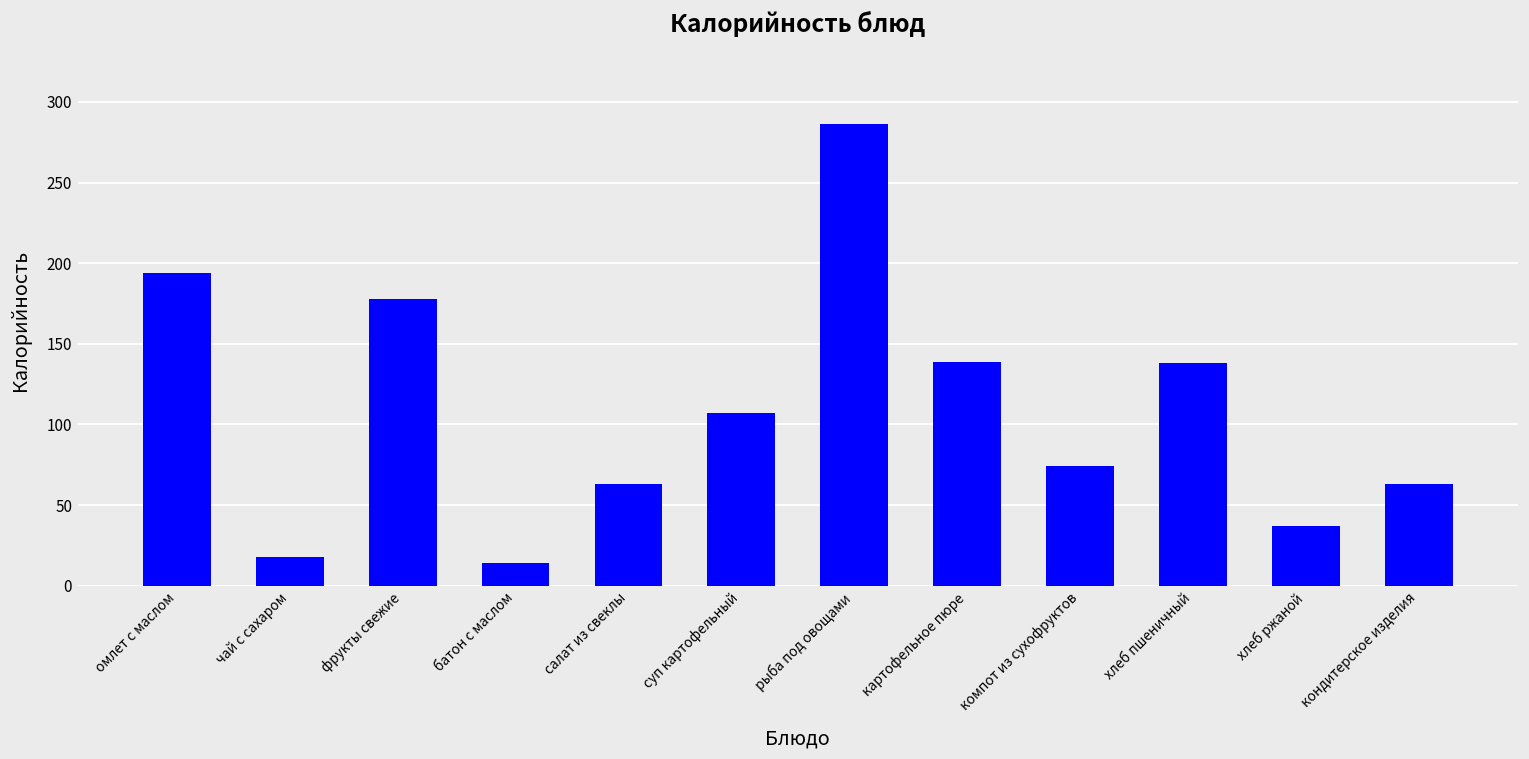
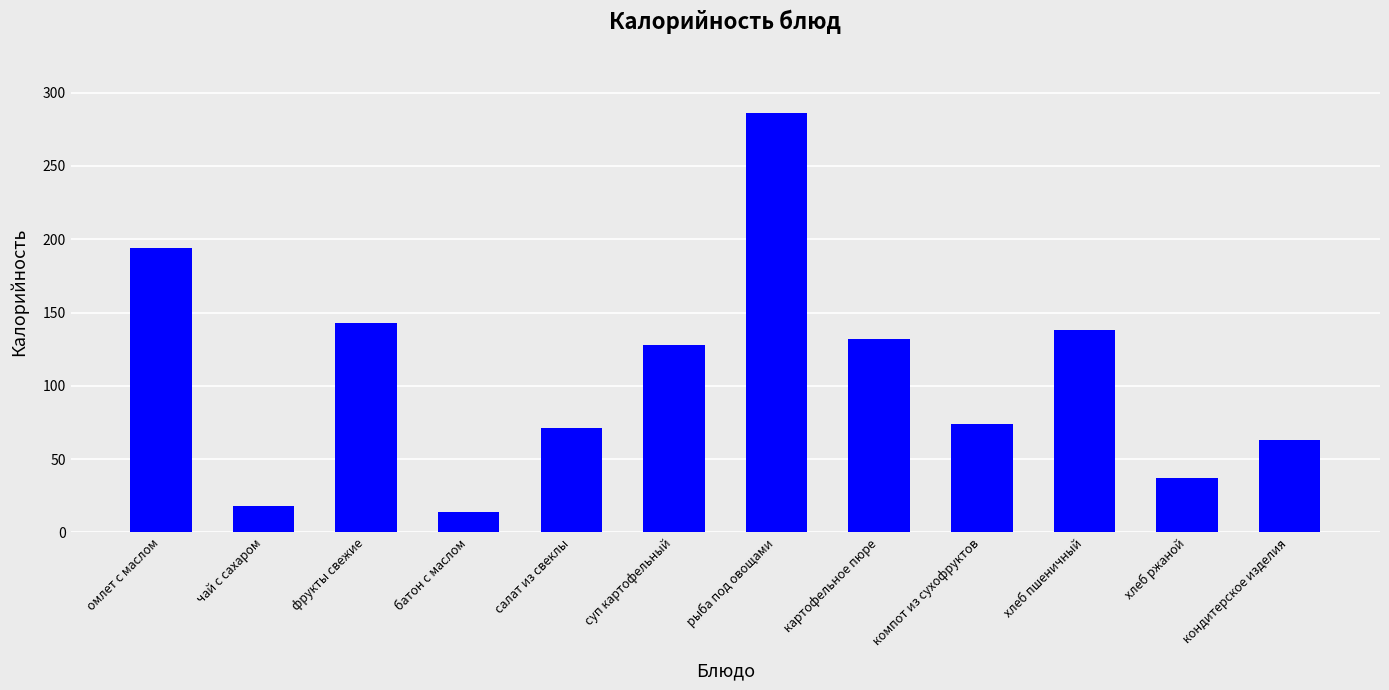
  {
    "омлет с маслом": 194,
    "чай с сахаром": 18,
-   "фрукты свежие": 178,
+   "фрукты свежие": 143,
    "батон с маслом": 14,
-   "салат из свеклы": 63,
-   "суп картофельный": 107,
+   "салат из свеклы": 71,
+   "суп картофельный": 128,
    "рыба под овощами": 286,
-   "картофельное пюре": 139,
+   "картофельное пюре": 132,
    "компот из сухофруктов": 74,
    "хлеб пшеничный": 138,
    "хлеб ржаной": 37,
    "кондитерское изделия": 63
  }
